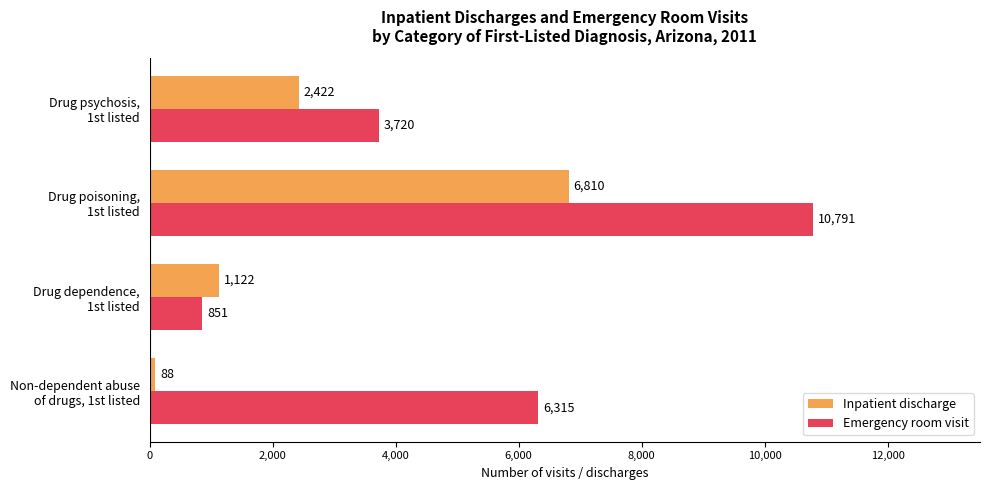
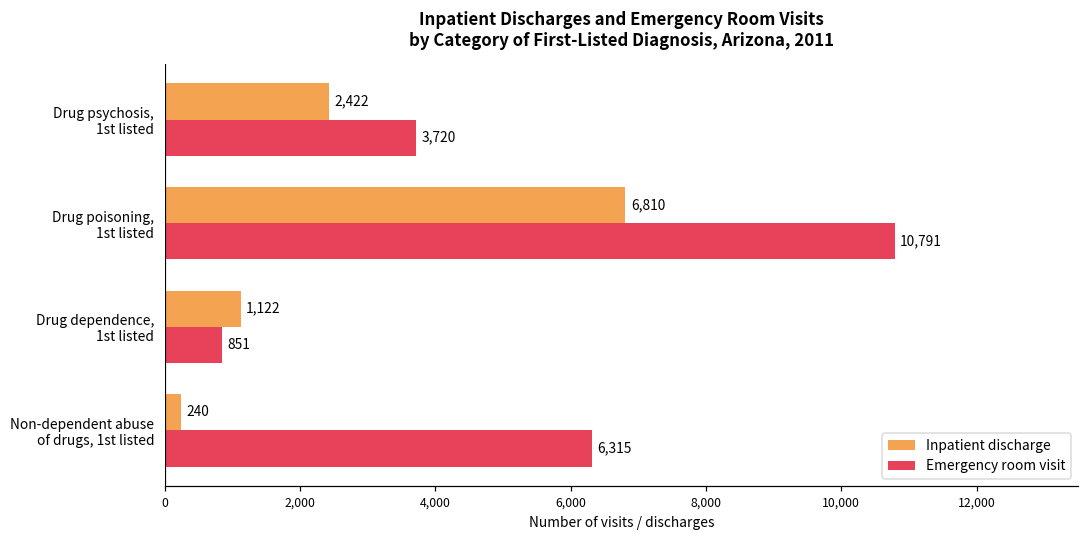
  {
    "Inpatient discharge": {
      "Drug psychosis, 1st listed": "2,422",
      "Drug poisoning, 1st listed": "6,810",
      "Drug dependence, 1st listed": "1,122",
-     "Non-dependent abuse of drugs, 1st listed": "88"
+     "Non-dependent abuse of drugs, 1st listed": "240"
    },
    "Emergency room visit": {
      "Drug psychosis, 1st listed": "3,720",
      "Drug poisoning, 1st listed": "10,791",
      "Drug dependence, 1st listed": "851",
      "Non-dependent abuse of drugs, 1st listed": "6,315"
    }
  }
